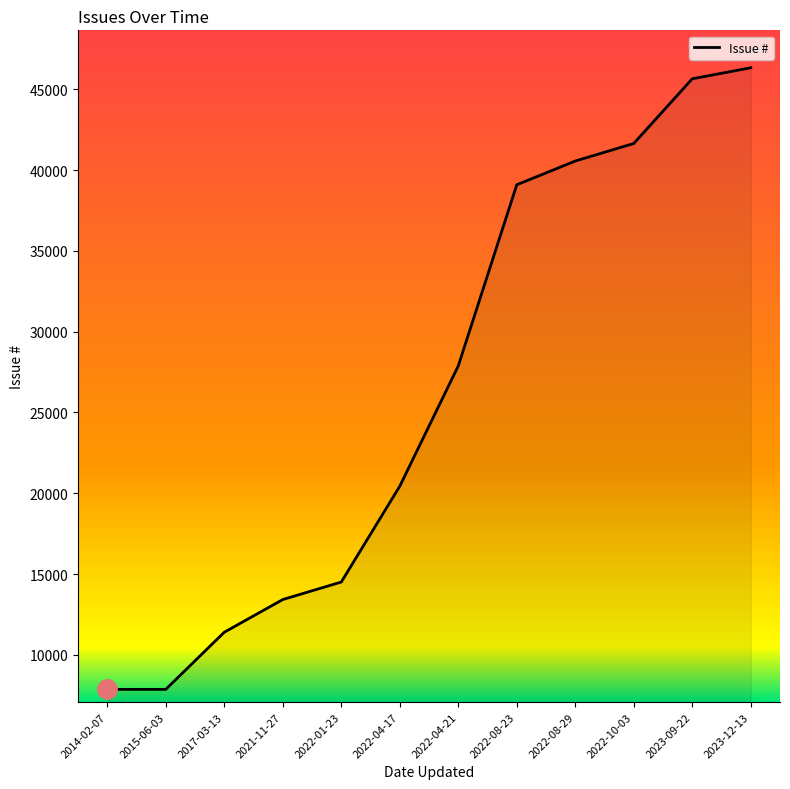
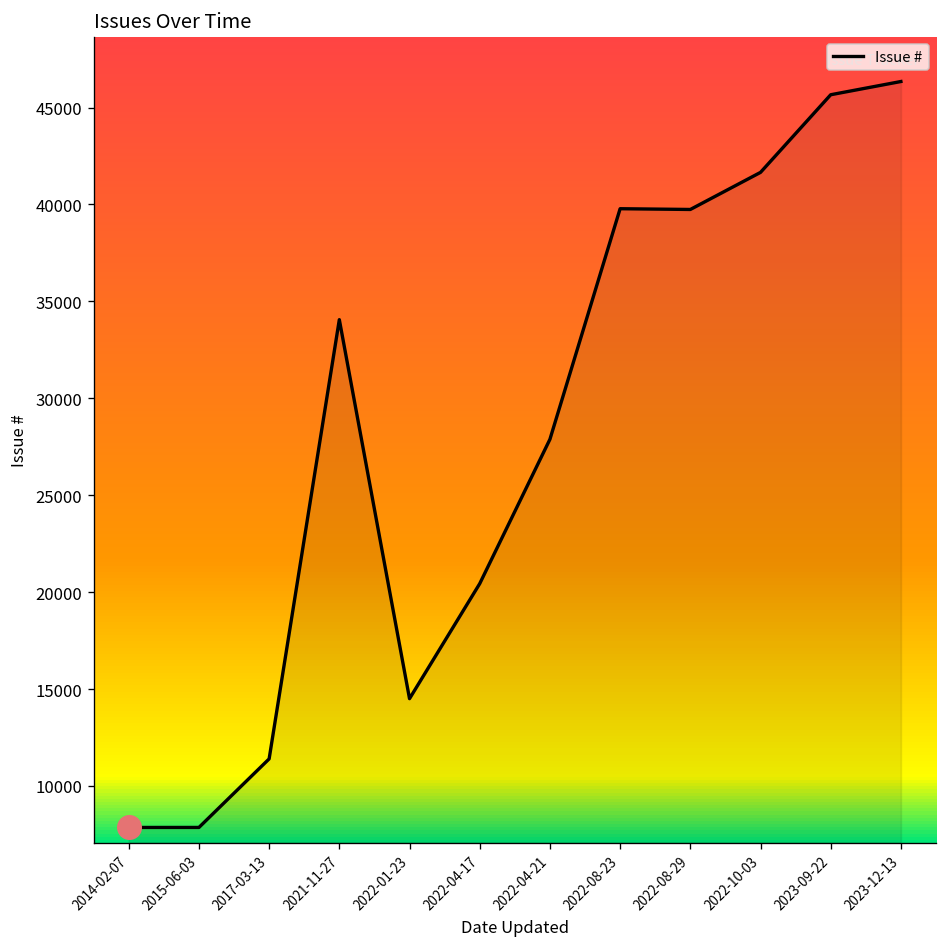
  {
    "Issue #": {
      "2015-06-03": 7900,
      "2017-03-13": 11400,
-     "2021-11-27": 13400,
+     "2021-11-27": 34100,
      "2022-01-23": 14500,
      "2022-04-17": 20400,
      "2022-04-21": 27900,
-     "2022-08-23": 39100,
-     "2022-08-29": 40600,
+     "2022-08-23": 39800,
+     "2022-08-29": 39700,
      "2022-10-03": 41700,
      "2023-09-22": 45700,
      "2023-12-13": 46300
    }
  }
